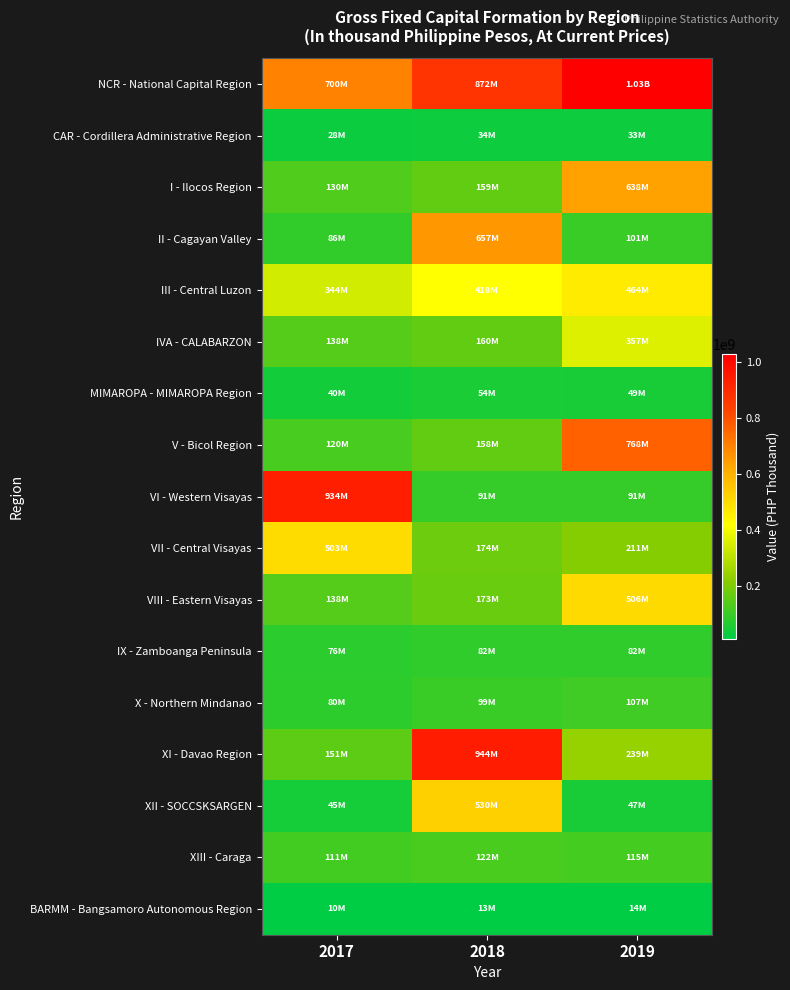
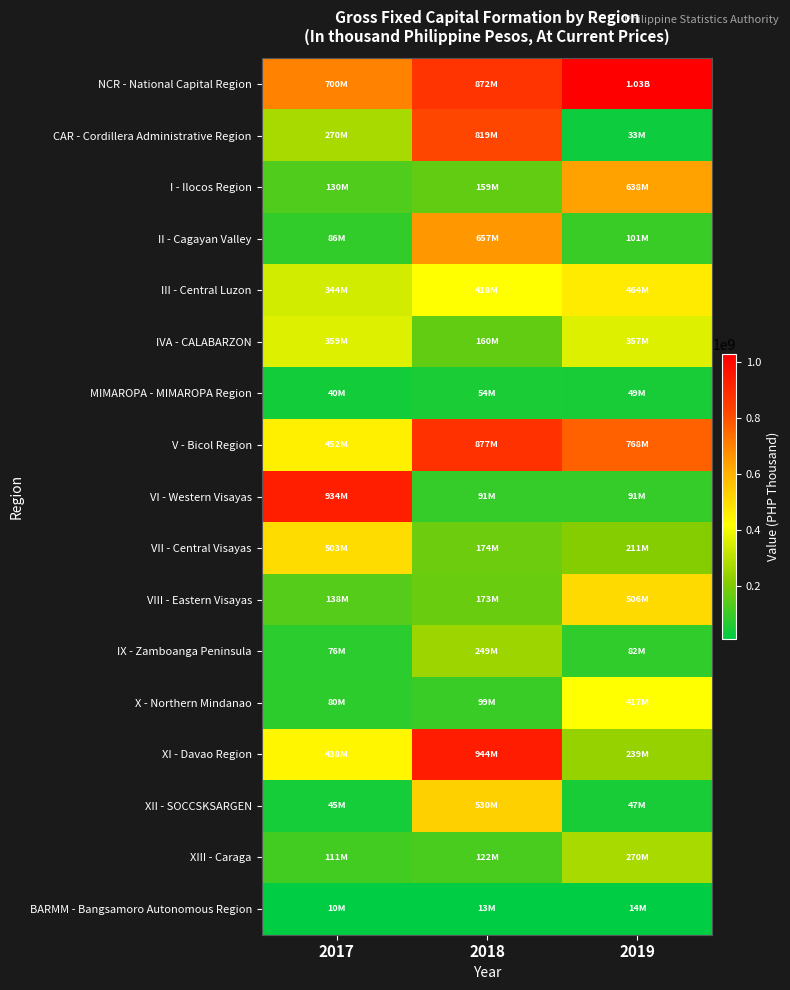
  {
    "NCR - National Capital Region": {
      "2017": "700M",
      "2018": "872M",
      "2019": "1.03B"
    },
    "CAR - Cordillera Administrative Region": {
-     "2017": "28M",
-     "2018": "34M",
+     "2017": "270M",
+     "2018": "819M",
      "2019": "33M"
    },
    "I - Ilocos Region": {
      "2017": "130M",
      "2018": "159M",
      "2019": "638M"
    },
    "II - Cagayan Valley": {
      "2017": "86M",
      "2018": "657M",
      "2019": "101M"
    },
    "III - Central Luzon": {
      "2017": "344M",
      "2018": "418M",
      "2019": "464M"
    },
    "IVA - CALABARZON": {
-     "2017": "138M",
+     "2017": "359M",
      "2018": "160M",
      "2019": "357M"
    },
    "MIMAROPA - MIMAROPA Region": {
      "2017": "40M",
      "2018": "54M",
      "2019": "49M"
    },
    "V - Bicol Region": {
-     "2017": "120M",
-     "2018": "158M",
+     "2017": "452M",
+     "2018": "877M",
      "2019": "768M"
    },
    "VI - Western Visayas": {
      "2017": "934M",
      "2018": "91M",
      "2019": "91M"
    },
    "VII - Central Visayas": {
      "2017": "503M",
      "2018": "174M",
      "2019": "211M"
    },
    "VIII - Eastern Visayas": {
      "2017": "138M",
      "2018": "173M",
      "2019": "506M"
    },
    "IX - Zamboanga Peninsula": {
      "2017": "76M",
-     "2018": "82M",
+     "2018": "249M",
      "2019": "82M"
    },
    "X - Northern Mindanao": {
      "2017": "80M",
      "2018": "99M",
-     "2019": "107M"
+     "2019": "417M"
    },
    "XI - Davao Region": {
-     "2017": "151M",
+     "2017": "438M",
      "2018": "944M",
      "2019": "239M"
    },
    "XII - SOCCSKSARGEN": {
      "2017": "45M",
      "2018": "530M",
      "2019": "47M"
    },
    "XIII - Caraga": {
      "2017": "111M",
      "2018": "122M",
-     "2019": "115M"
+     "2019": "270M"
    },
    "BARMM - Bangsamoro Autonomous Region": {
      "2017": "10M",
      "2018": "13M",
      "2019": "14M"
    }
  }
